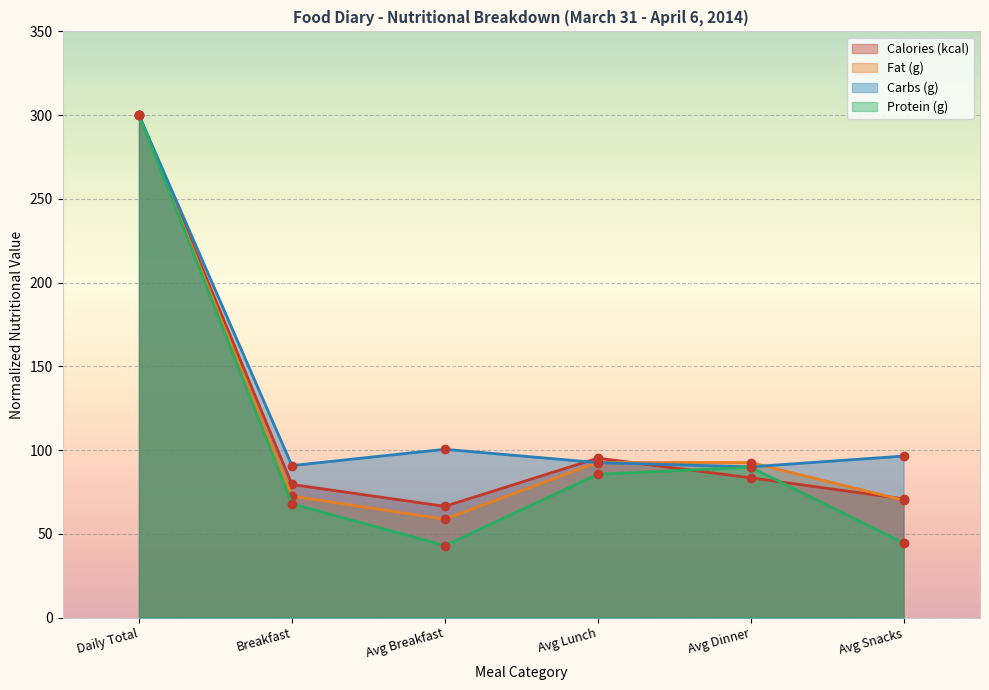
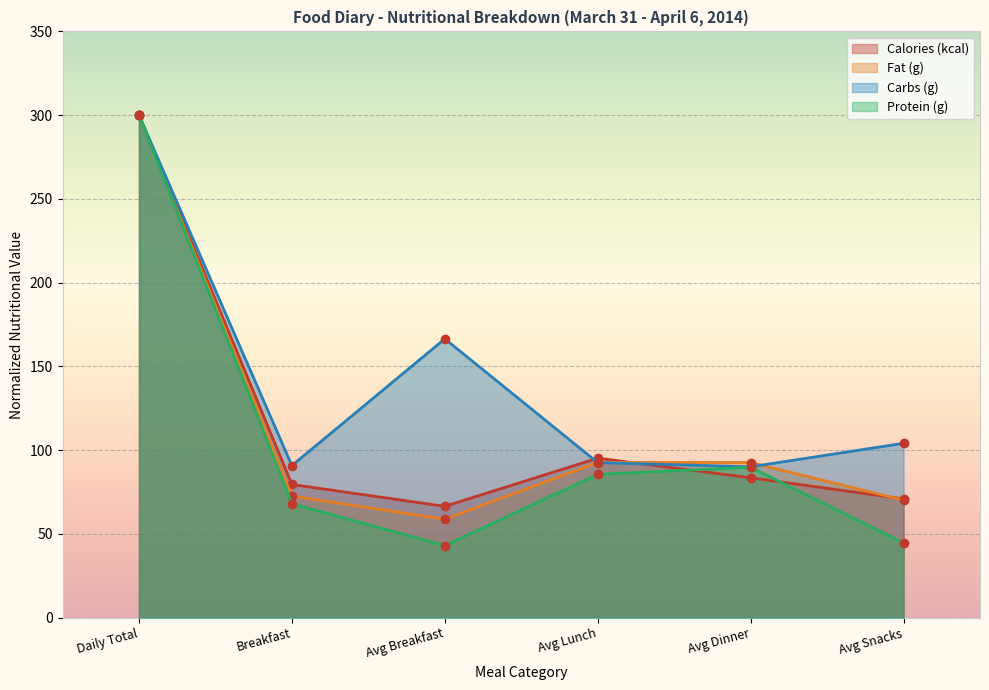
  {
    "Carbs (g)": {
      "Breakfast": 91,
-     "Avg Breakfast": 100,
-     "Avg Snacks": 96
+     "Avg Breakfast": 166,
+     "Avg Snacks": 104
    },
    "Protein (g)": {
      "Breakfast": 68,
      "Avg Breakfast": 43,
      "Avg Lunch": 86,
      "Avg Snacks": 45
    }
  }
